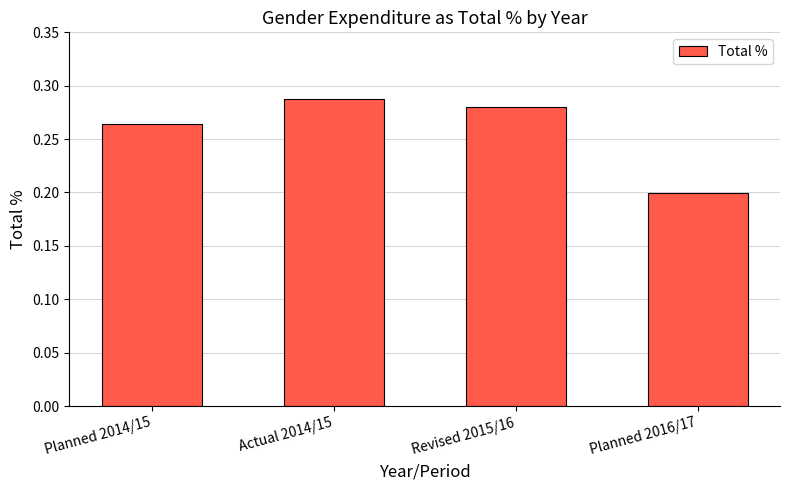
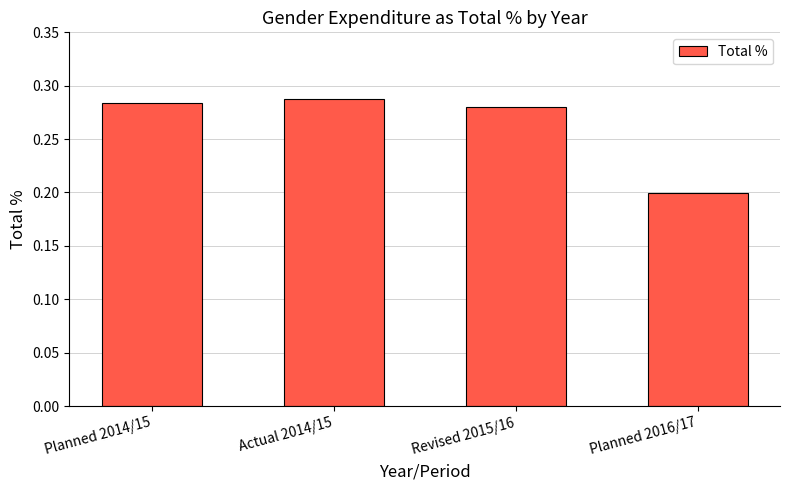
  {
-   "Planned 2014/15": 0.265,
+   "Planned 2014/15": 0.283,
    "Actual 2014/15": 0.288,
    "Revised 2015/16": 0.280,
    "Planned 2016/17": 0.200
  }
